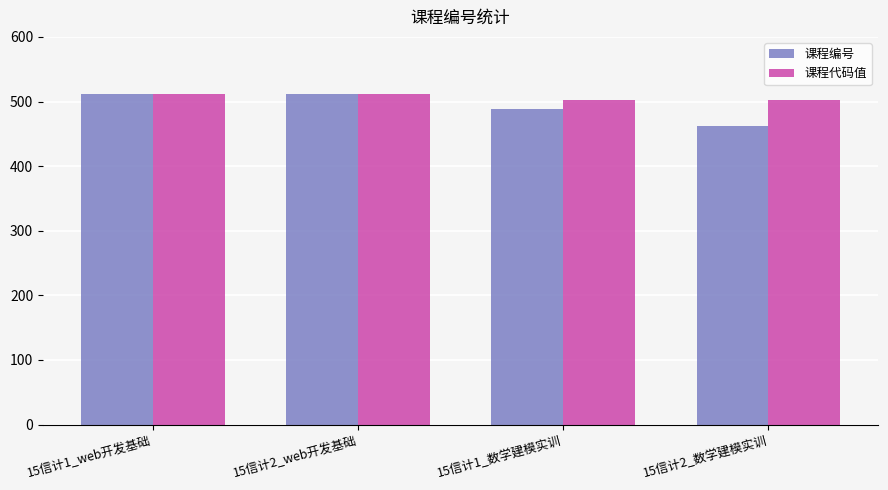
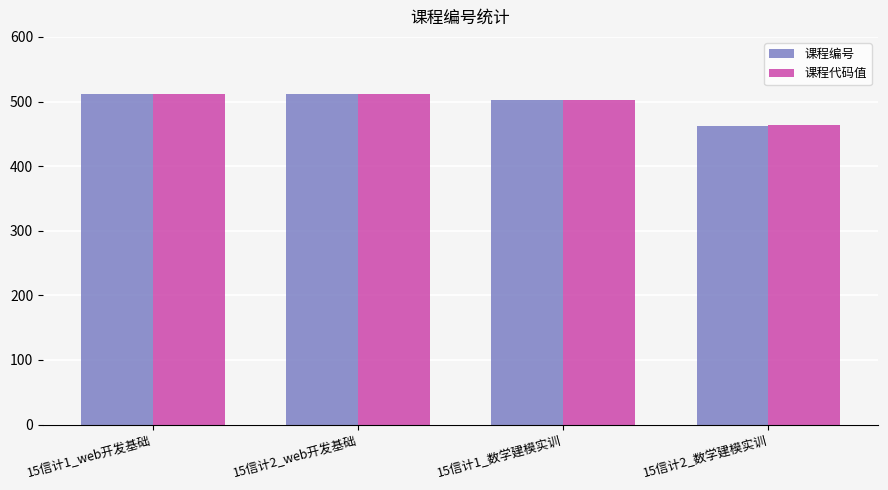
  {
    "课程编号": {
      "15信计1_web开发基础": 510,
      "15信计2_web开发基础": 510,
-     "15信计1_数学建模实训": 490,
+     "15信计1_数学建模实训": 500,
      "15信计2_数学建模实训": 460
    },
    "课程代码值": {
      "15信计1_web开发基础": 510,
      "15信计2_web开发基础": 510,
      "15信计1_数学建模实训": 500,
-     "15信计2_数学建模实训": 500
+     "15信计2_数学建模实训": 460
    }
  }
